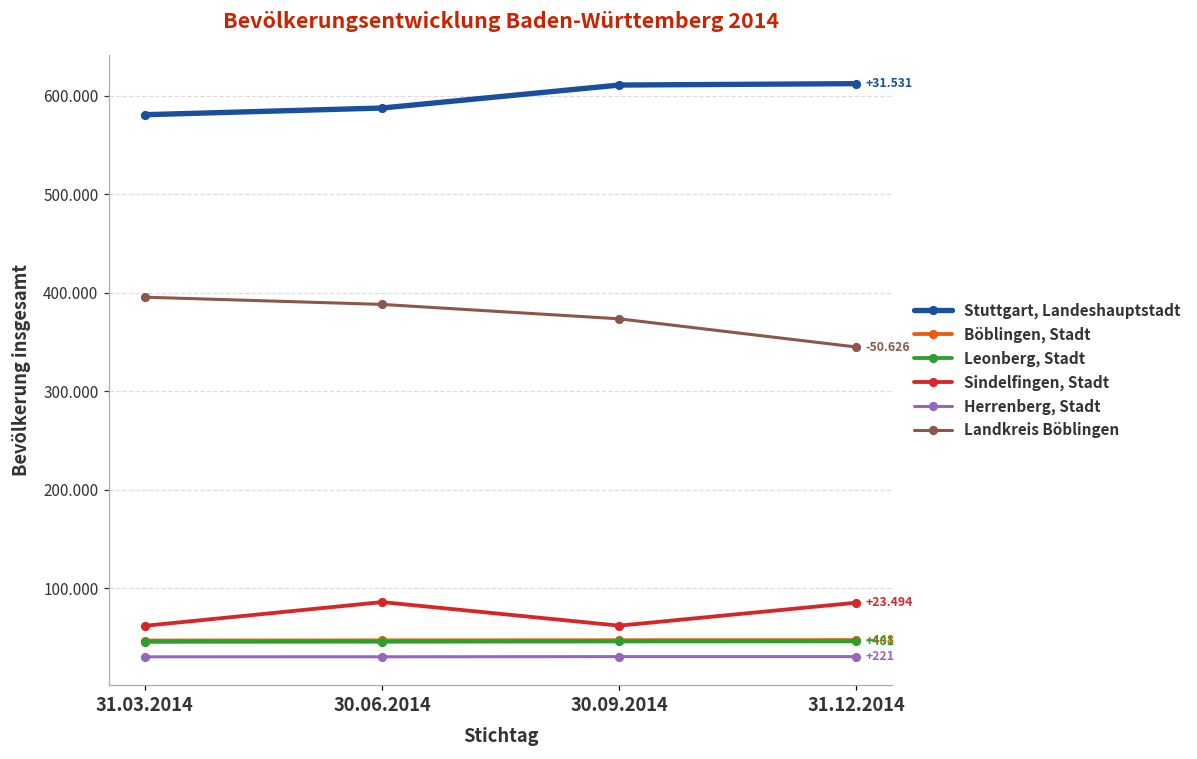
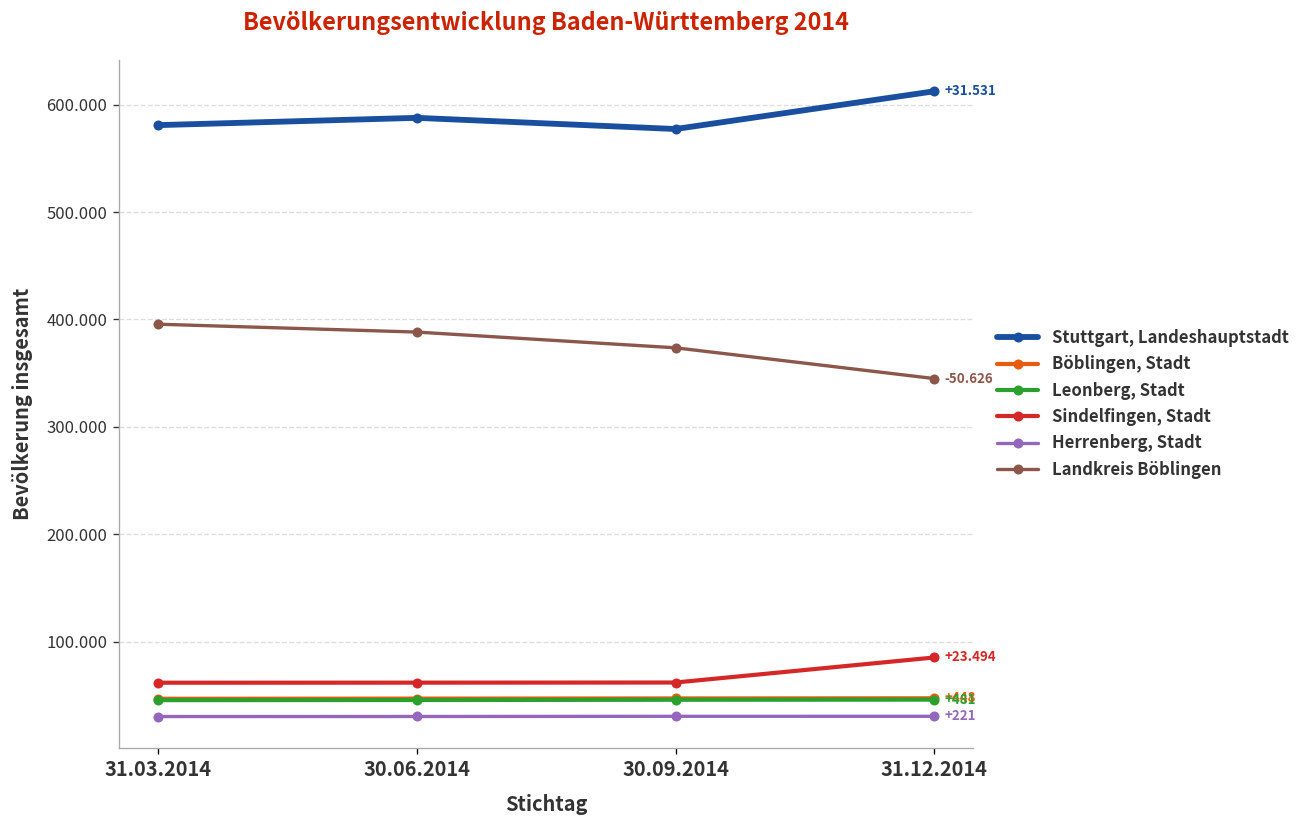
  {
    "Stuttgart, Landeshauptstadt": {
      "31.03.2014": 580,
      "30.06.2014": 590,
-     "30.09.2014": 610
+     "30.09.2014": 580
    },
    "Sindelfingen, Stadt": {
      "31.03.2014": 60,
-     "30.06.2014": 90,
+     "30.06.2014": 60,
      "30.09.2014": 60
    },
    "Herrenberg, Stadt": {
      "31.03.2014": 30,
      "30.06.2014": 30,
      "30.09.2014": 30
    },
    "Landkreis Böblingen": {
      "31.03.2014": 400,
      "30.06.2014": 390,
      "30.09.2014": 370
    }
  }
